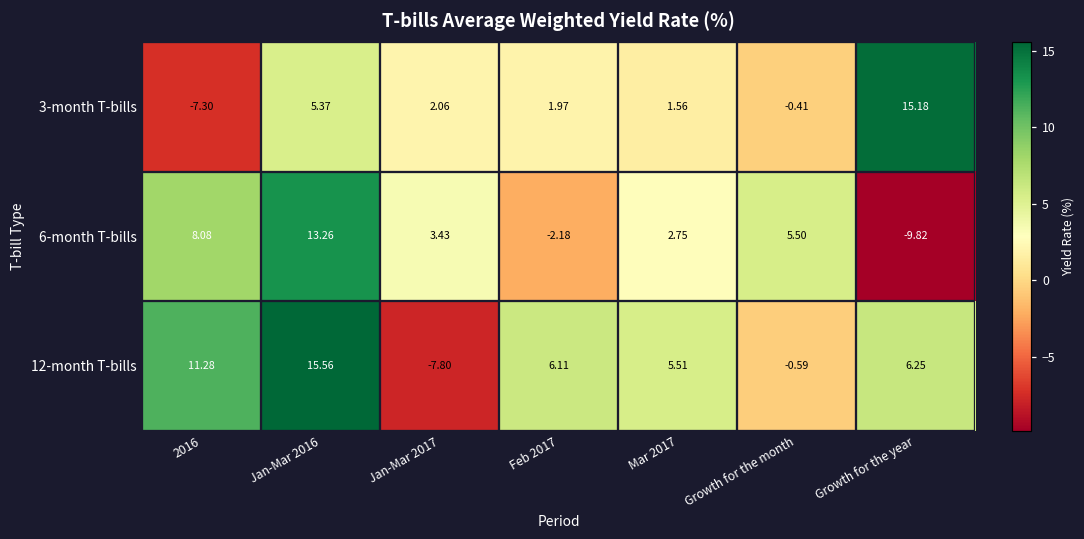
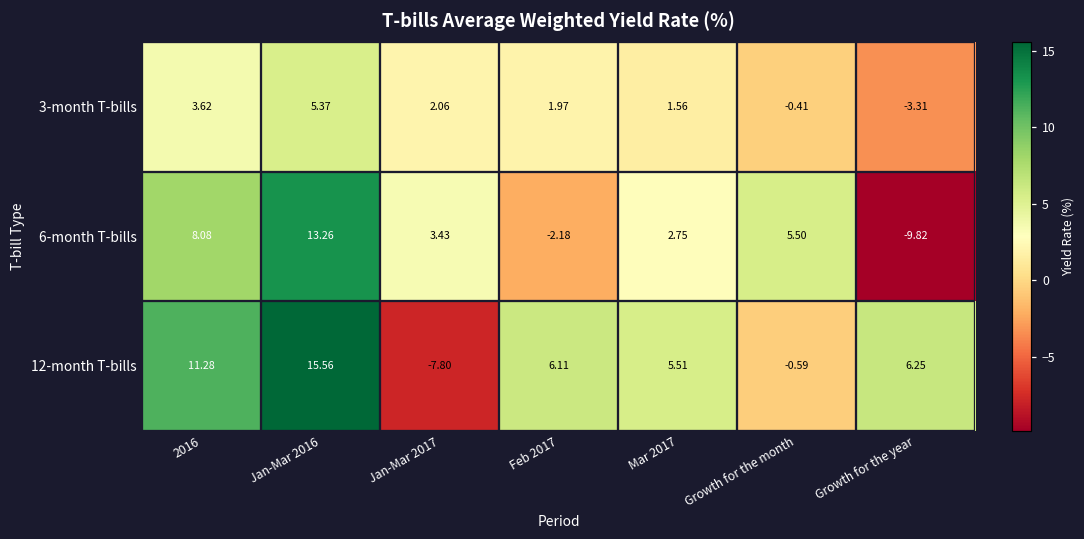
  {
    "3-month T-bills": {
-     "2016": -7.30,
+     "2016": 3.62,
      "Jan-Mar 2016": 5.37,
      "Jan-Mar 2017": 2.06,
      "Feb 2017": 1.97,
      "Mar 2017": 1.56,
      "Growth for the month": -0.41,
-     "Growth for the year": 15.18
+     "Growth for the year": -3.31
    },
    "6-month T-bills": {
      "2016": 8.08,
      "Jan-Mar 2016": 13.26,
      "Jan-Mar 2017": 3.43,
      "Feb 2017": -2.18,
      "Mar 2017": 2.75,
      "Growth for the month": 5.50,
      "Growth for the year": -9.82
    },
    "12-month T-bills": {
      "2016": 11.28,
      "Jan-Mar 2016": 15.56,
      "Jan-Mar 2017": -7.80,
      "Feb 2017": 6.11,
      "Mar 2017": 5.51,
      "Growth for the month": -0.59,
      "Growth for the year": 6.25
    }
  }
